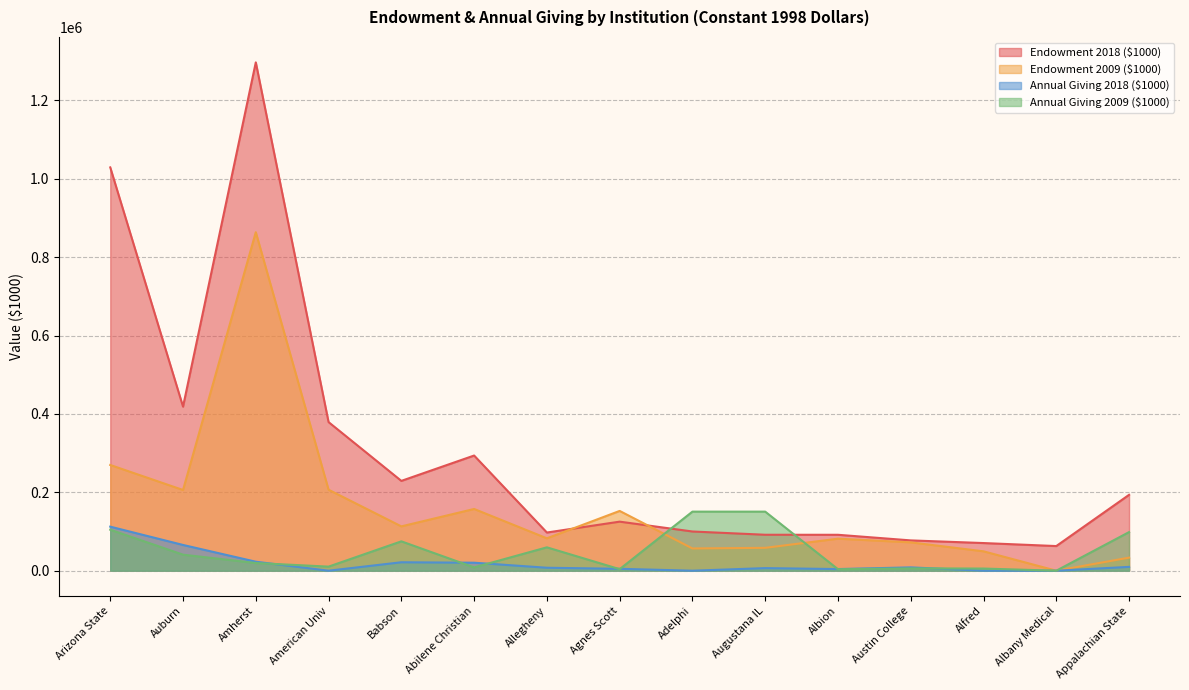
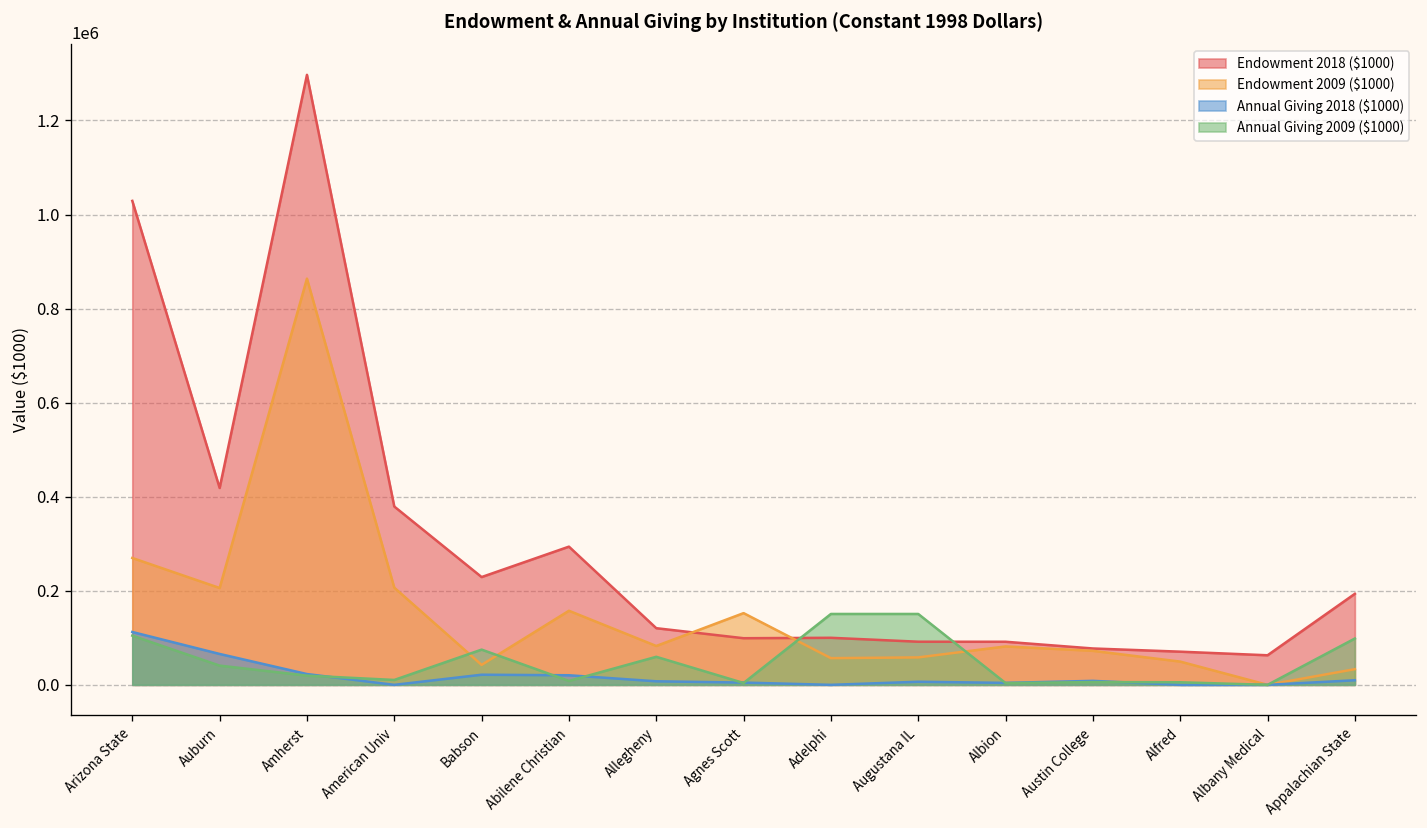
  {
    "Endowment 2018 ($1000)": {
      "Arizona State": 1030000,
      "Auburn": 420000,
      "Amherst": 1300000,
      "American Univ": 380000,
      "Babson": 230000,
      "Abilene Christian": 290000,
-     "Allegheny": 100000,
-     "Agnes Scott": 130000,
+     "Allegheny": 120000,
+     "Agnes Scott": 100000,
      "Adelphi": 100000,
      "Augustana IL": 90000,
      "Albion": 90000,
      "Alfred": 70000,
      "Albany Medical": 60000,
      "Appalachian State": 190000
    },
    "Endowment 2009 ($1000)": {
      "Arizona State": 270000,
      "Auburn": 210000,
      "Amherst": 860000,
      "American Univ": 210000,
-     "Babson": 110000,
+     "Babson": 40000,
      "Abilene Christian": 160000,
      "Allegheny": 80000,
      "Agnes Scott": 150000,
      "Adelphi": 60000,
      "Augustana IL": 60000,
      "Albion": 80000,
      "Alfred": 50000,
      "Appalachian State": 30000
    },
    "Annual Giving 2018 ($1000)": {
      "Arizona State": 110000,
      "Auburn": 70000,
      "American Univ": 0,
      "Babson": 20000,
      "Abilene Christian": 20000,
      "Allegheny": 10000,
      "Adelphi": 0,
      "Augustana IL": 10000,
      "Appalachian State": 10000
    },
    "Annual Giving 2009 ($1000)": {
      "Arizona State": 100000,
      "Auburn": 40000,
      "American Univ": 10000,
      "Babson": 70000,
      "Abilene Christian": 10000,
      "Allegheny": 60000,
      "Adelphi": 150000,
      "Augustana IL": 150000,
      "Appalachian State": 100000
    }
  }
